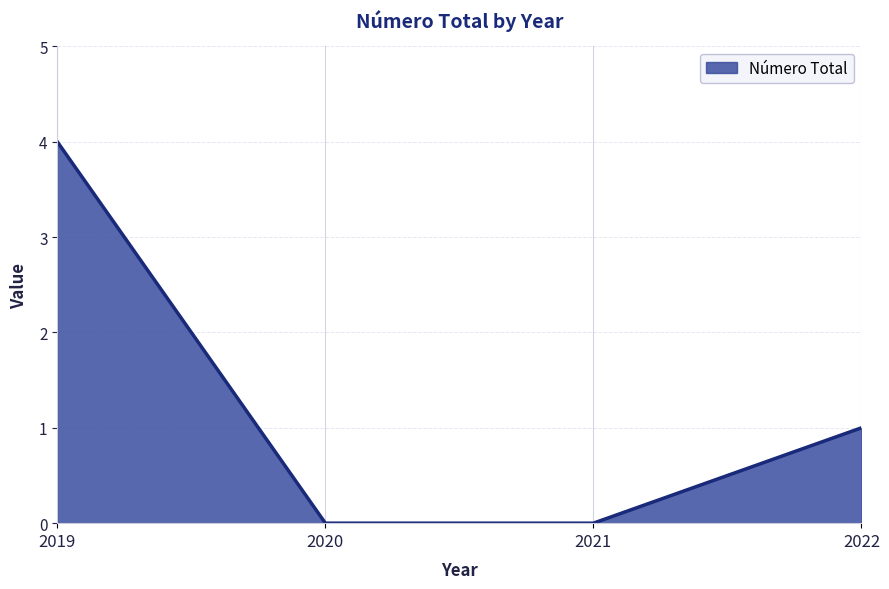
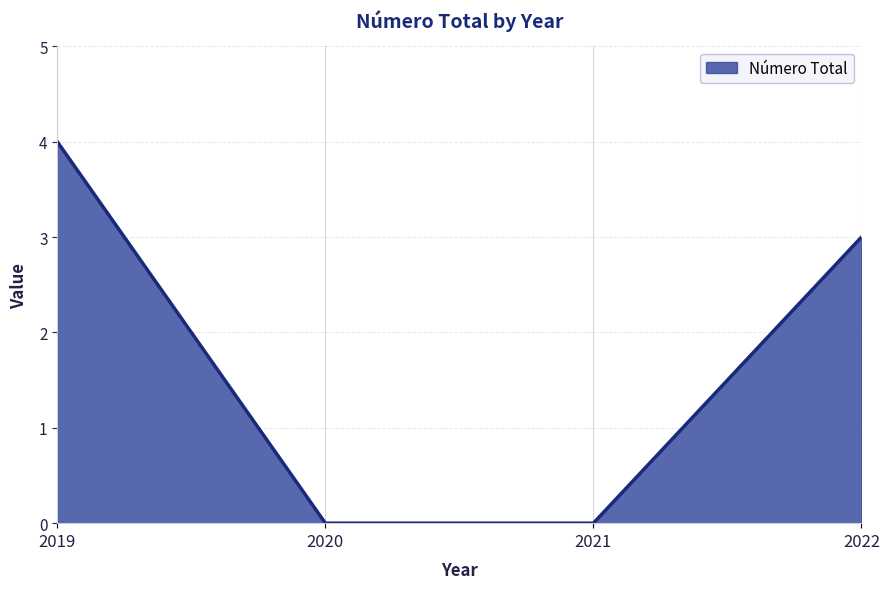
  {
    "2019": 4,
    "2020": 0,
    "2021": 0,
-   "2022": 1
+   "2022": 3
  }
